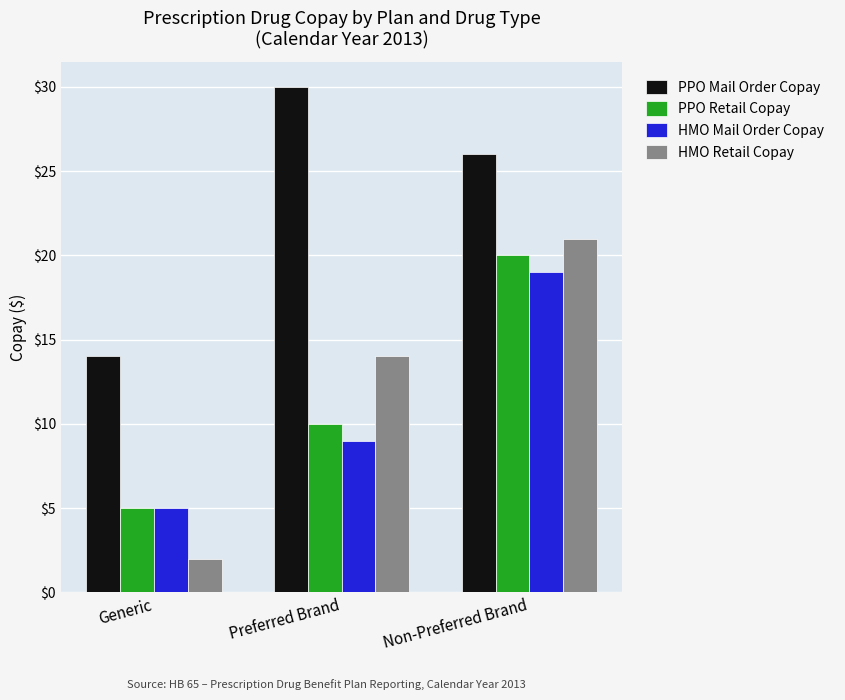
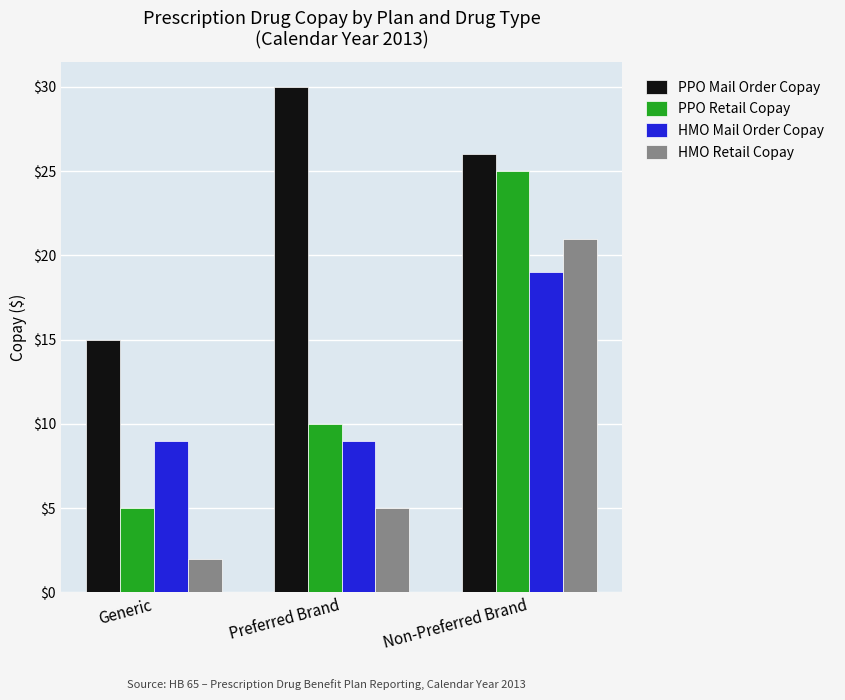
  {
    "PPO Mail Order Copay": {
-     "Generic": "$14",
+     "Generic": "$15",
      "Preferred Brand": "$30",
      "Non-Preferred Brand": "$26"
    },
    "PPO Retail Copay": {
      "Generic": "$5",
      "Preferred Brand": "$10",
-     "Non-Preferred Brand": "$20"
+     "Non-Preferred Brand": "$25"
    },
    "HMO Mail Order Copay": {
-     "Generic": "$5",
+     "Generic": "$9",
      "Preferred Brand": "$9",
      "Non-Preferred Brand": "$19"
    },
    "HMO Retail Copay": {
      "Generic": "$2",
-     "Preferred Brand": "$14",
+     "Preferred Brand": "$5",
      "Non-Preferred Brand": "$21"
    }
  }
